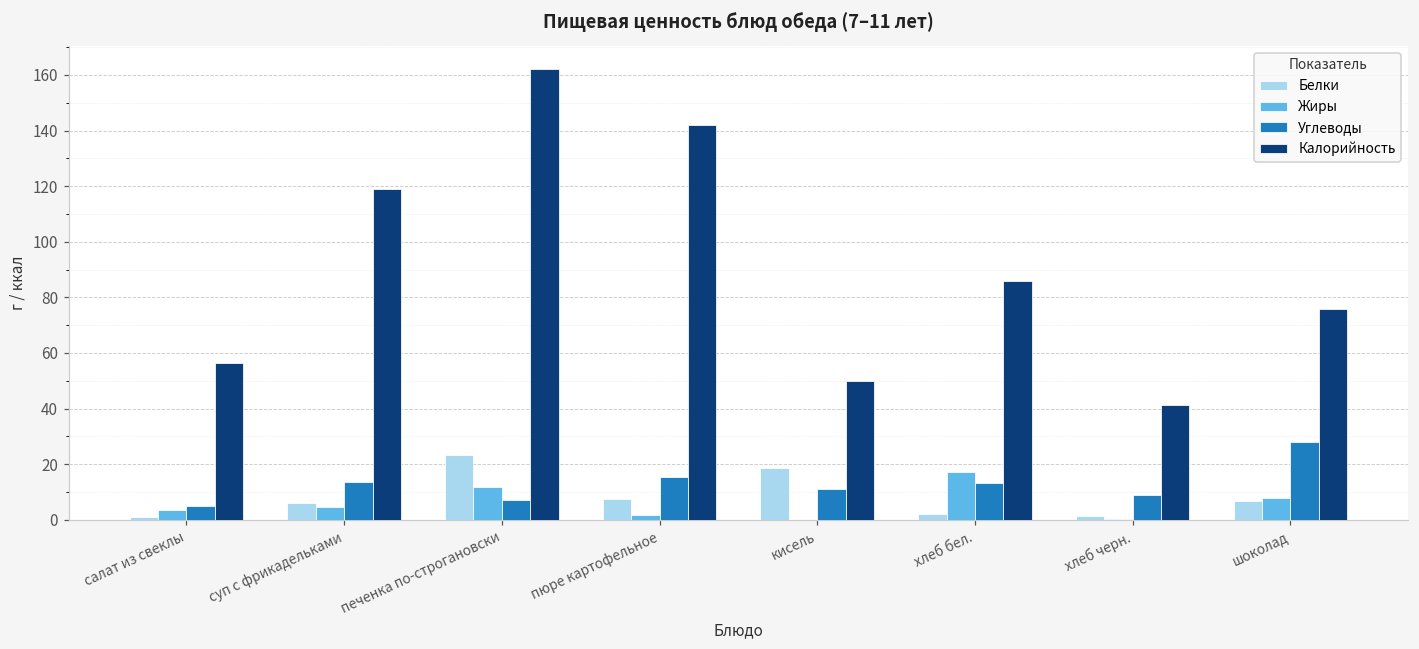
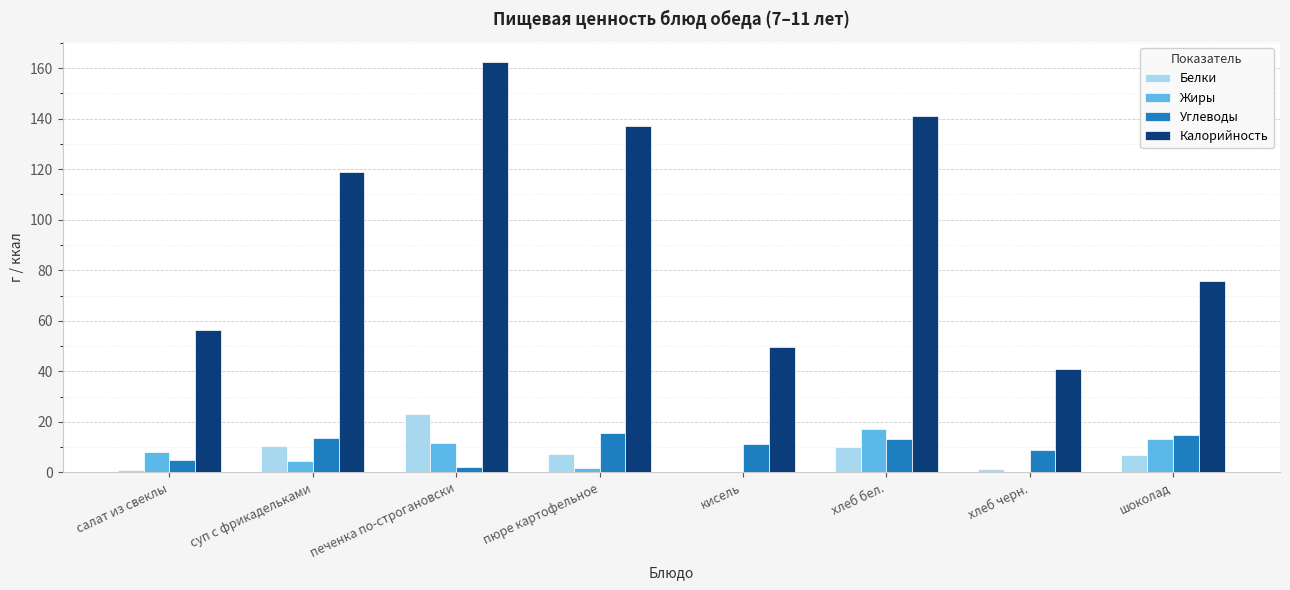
  {
    "Белки": {
-     "суп с фрикадельками": 6,
+     "суп с фрикадельками": 11,
      "печенка по-строгановски": 23,
      "пюре картофельное": 7,
-     "кисель": 19,
-     "хлеб бел.": 2,
+     "кисель": 0,
+     "хлеб бел.": 10,
      "хлеб черн.": 1,
      "шоколад": 7
    },
    "Жиры": {
-     "салат из свеклы": 4,
+     "салат из свеклы": 8,
      "суп с фрикадельками": 5,
      "печенка по-строгановски": 12,
      "пюре картофельное": 2,
      "кисель": 0,
      "хлеб бел.": 17,
-     "шоколад": 8
+     "шоколад": 13
    },
    "Углеводы": {
      "салат из свеклы": 5,
      "суп с фрикадельками": 14,
-     "печенка по-строгановски": 7,
+     "печенка по-строгановски": 2,
      "пюре картофельное": 15,
      "кисель": 11,
      "хлеб бел.": 13,
      "хлеб черн.": 9,
-     "шоколад": 28
+     "шоколад": 15
    },
    "Калорийность": {
      "салат из свеклы": 56,
      "суп с фрикадельками": 119,
      "печенка по-строгановски": 162,
-     "пюре картофельное": 142,
+     "пюре картофельное": 137,
      "кисель": 50,
-     "хлеб бел.": 86,
+     "хлеб бел.": 141,
      "хлеб черн.": 41,
      "шоколад": 76
    }
  }
